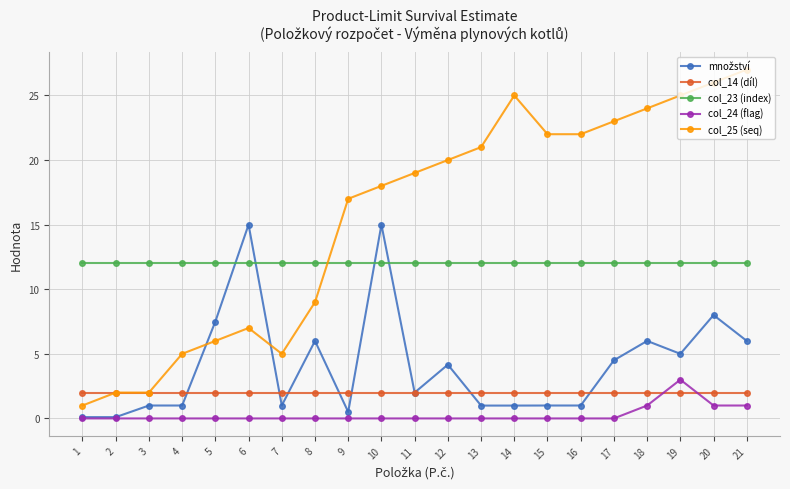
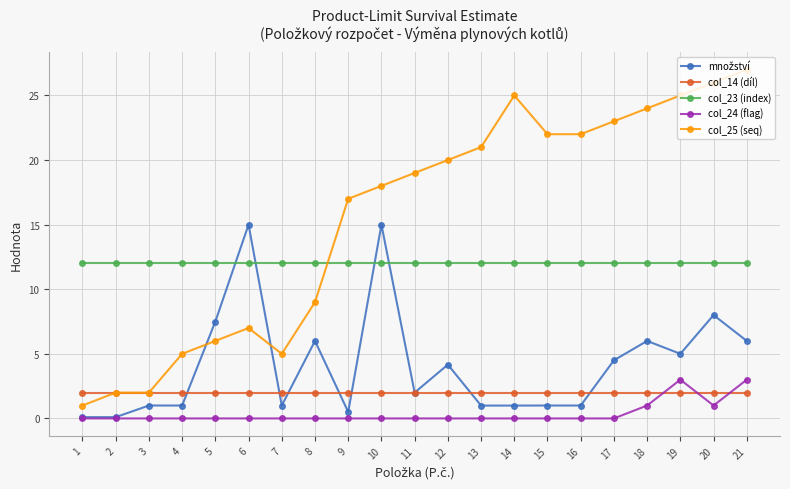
  {
    "množství": {
      "3": 1,
      "4": 1,
      "5": 7.5,
      "6": 15,
      "7": 1,
      "8": 6,
      "9": 0.5,
      "10": 15,
      "12": 4,
      "13": 1,
      "14": 1,
      "15": 1,
      "16": 1,
      "17": 4.5,
      "18": 6,
      "19": 5,
      "20": 8,
      "21": 6
    },
    "col_14 (díl)": {
      "1": 2,
      "4": 2,
      "5": 2,
      "6": 2,
      "7": 2,
      "8": 2,
      "9": 2,
      "10": 2,
      "12": 2,
      "13": 2,
      "14": 2,
      "15": 2,
      "16": 2,
      "17": 2,
      "18": 2,
      "19": 2,
      "20": 2,
      "21": 2
    },
    "col_23 (index)": {
      "1": 12,
      "2": 12,
      "3": 12,
      "4": 12,
      "5": 12,
      "6": 12,
      "7": 12,
      "8": 12,
      "9": 12,
      "10": 12,
      "11": 12,
      "12": 12,
      "13": 12,
      "14": 12,
      "15": 12,
      "16": 12,
      "17": 12,
      "18": 12,
      "19": 12,
      "20": 12,
      "21": 12
    },
    "col_24 (flag)": {
      "3": 0,
      "4": 0,
      "5": 0,
      "6": 0,
      "7": 0,
      "8": 0,
      "9": 0,
      "10": 0,
      "11": 0,
      "12": 0,
      "13": 0,
      "14": 0,
      "15": 0,
      "16": 0,
      "17": 0,
      "18": 1,
      "19": 3,
      "20": 1,
-     "21": 1
+     "21": 3
    },
    "col_25 (seq)": {
      "1": 1,
      "4": 5,
      "5": 6,
      "6": 7,
      "7": 5,
      "8": 9,
      "9": 17,
      "10": 18,
      "11": 19,
      "12": 20,
      "13": 21,
      "14": 25,
      "15": 22,
      "16": 22,
      "17": 23,
      "18": 24
    }
  }
